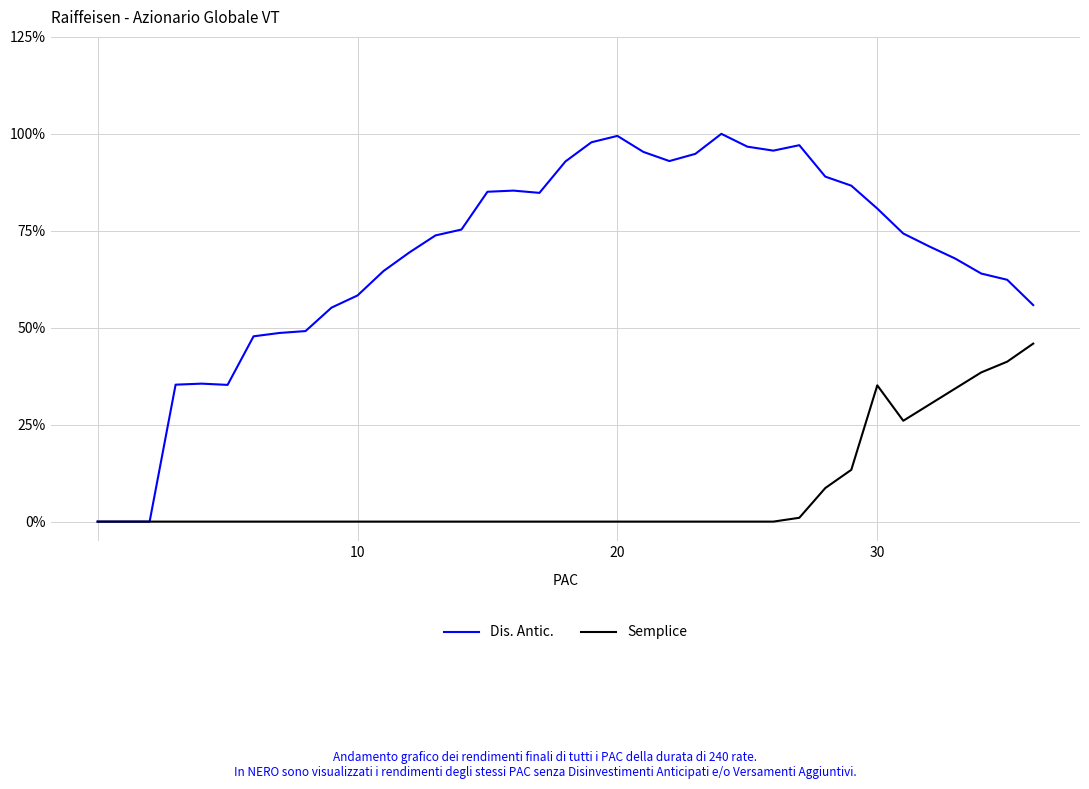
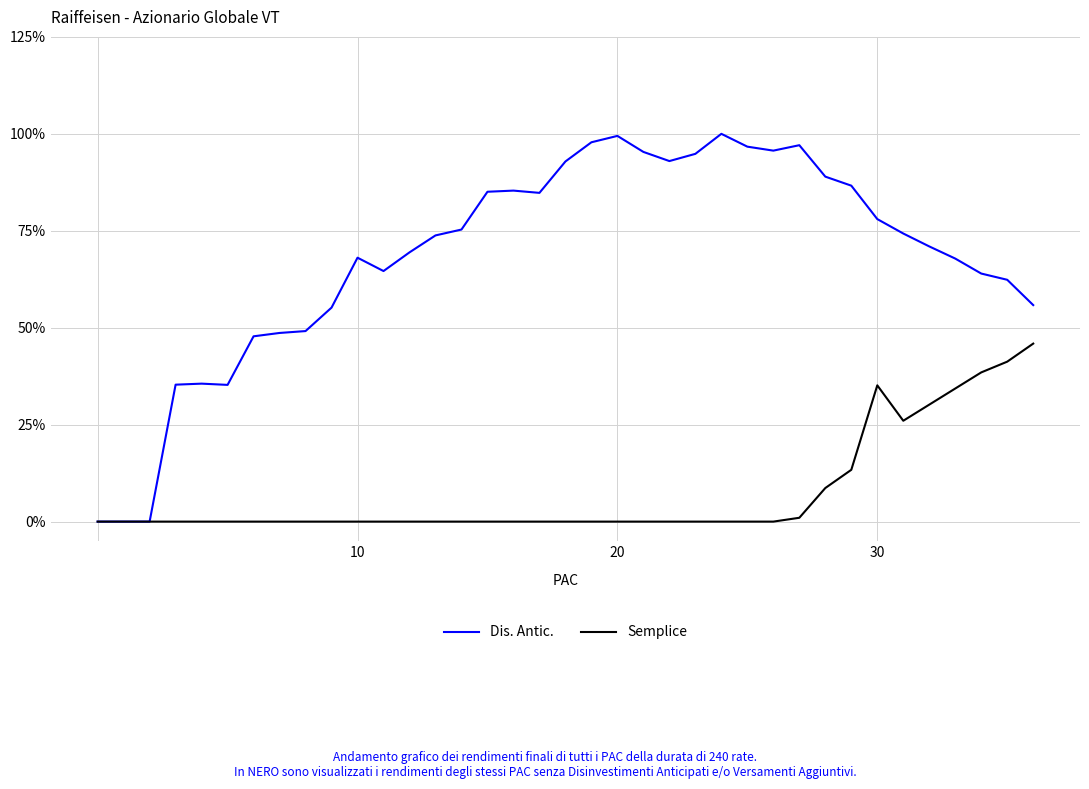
  {
    "Dis. Antic.": {
-     "10": "58%",
+     "10": "68%",
      "20": "99%",
-     "30": "81%"
+     "30": "78%"
    },
    "Semplice": {
      "10": "0%",
      "20": "0%",
      "30": "35%"
    }
  }
